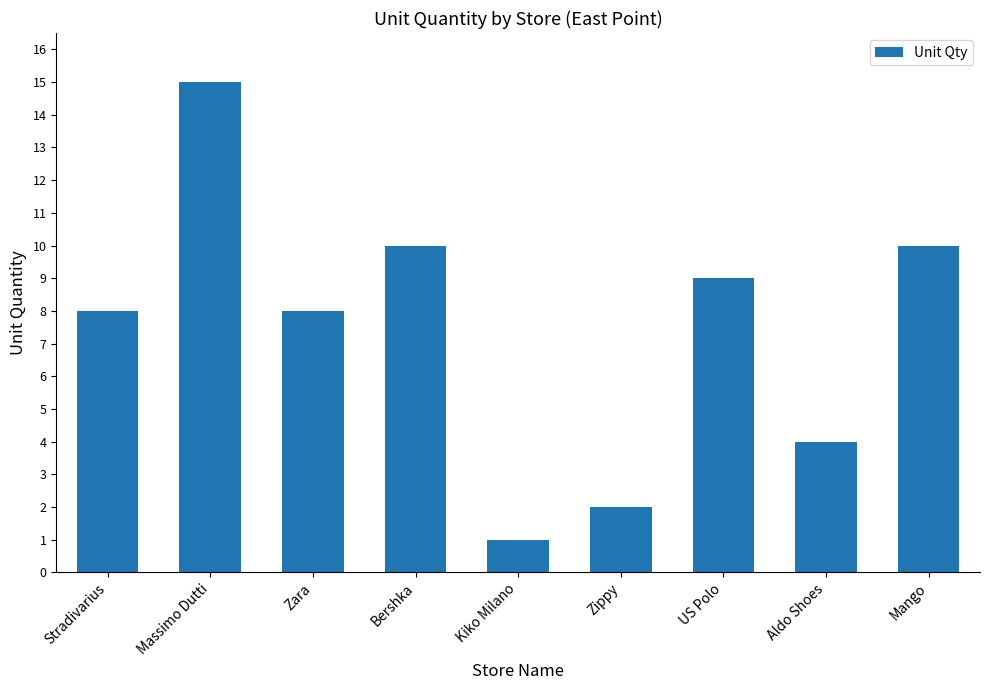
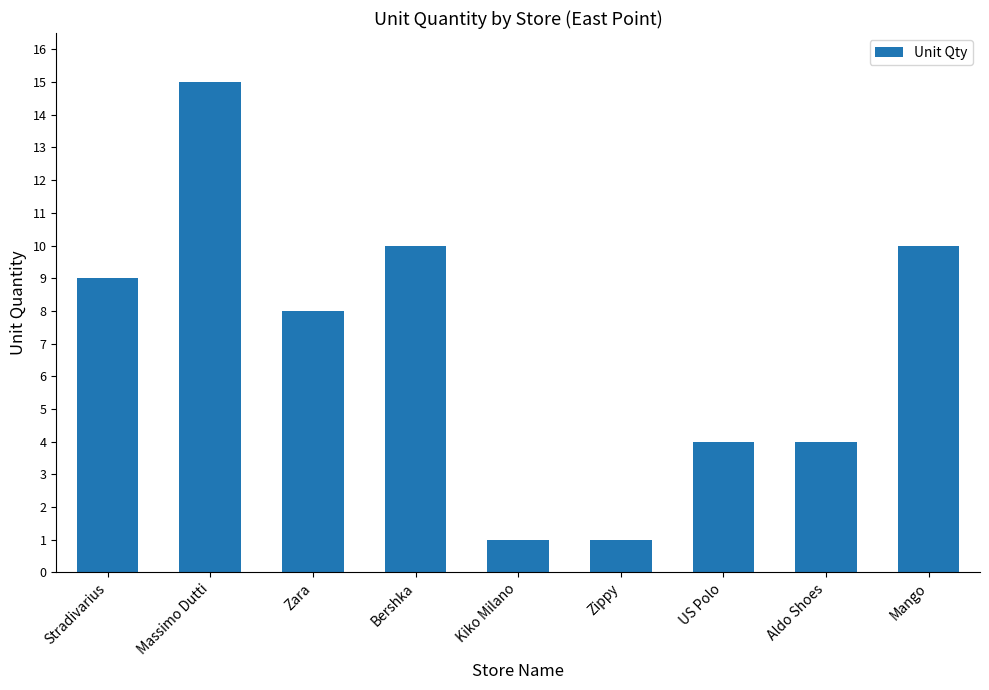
  {
-   "Stradivarius": 8,
+   "Stradivarius": 9,
    "Massimo Dutti": 15,
    "Zara": 8,
    "Bershka": 10,
    "Kiko Milano": 1,
-   "Zippy": 2,
-   "US Polo": 9,
+   "Zippy": 1,
+   "US Polo": 4,
    "Aldo Shoes": 4,
    "Mango": 10
  }
